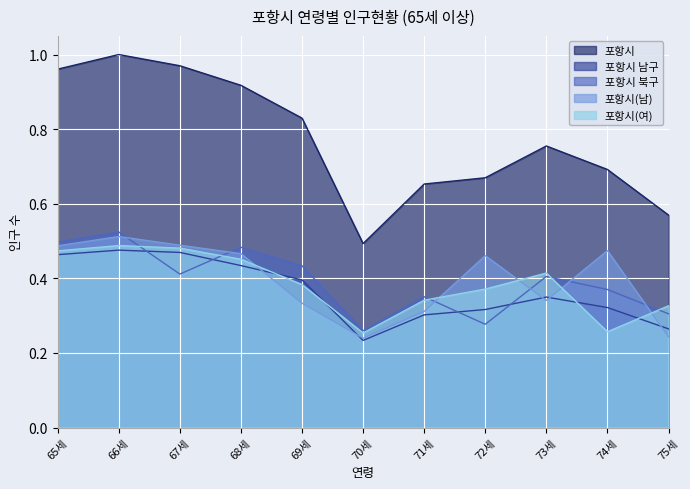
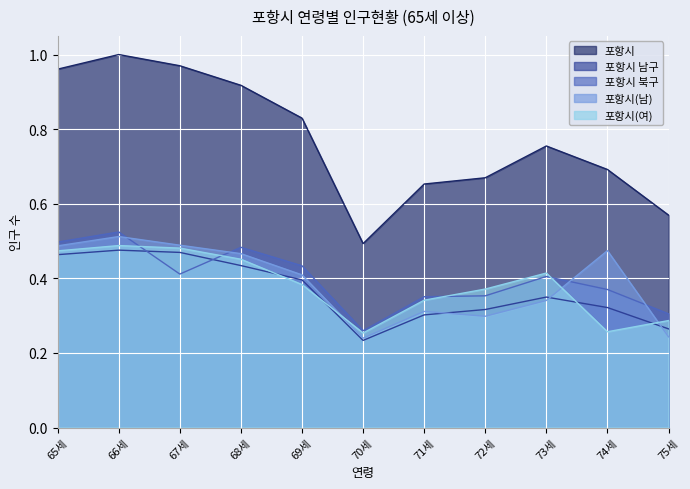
  {
    "포항시 북구": {
      "65세": 0.50,
      "66세": 0.52,
      "67세": 0.41,
      "68세": 0.48,
      "69세": 0.43,
      "71세": 0.35,
-     "72세": 0.28,
+     "72세": 0.35,
      "73세": 0.41,
      "74세": 0.37,
      "75세": 0.30
    },
    "포항시(남)": {
      "65세": 0.49,
      "66세": 0.51,
      "67세": 0.49,
      "68세": 0.47,
-     "69세": 0.33,
+     "69세": 0.41,
      "71세": 0.31,
-     "72세": 0.46,
+     "72세": 0.30,
      "73세": 0.34,
      "74세": 0.47,
      "75세": 0.24
    },
    "포항시(여)": {
      "65세": 0.47,
      "66세": 0.49,
      "67세": 0.48,
      "68세": 0.45,
      "69세": 0.38,
      "71세": 0.34,
      "72세": 0.37,
      "73세": 0.41,
      "74세": 0.26,
-     "75세": 0.33
+     "75세": 0.29
    }
  }
